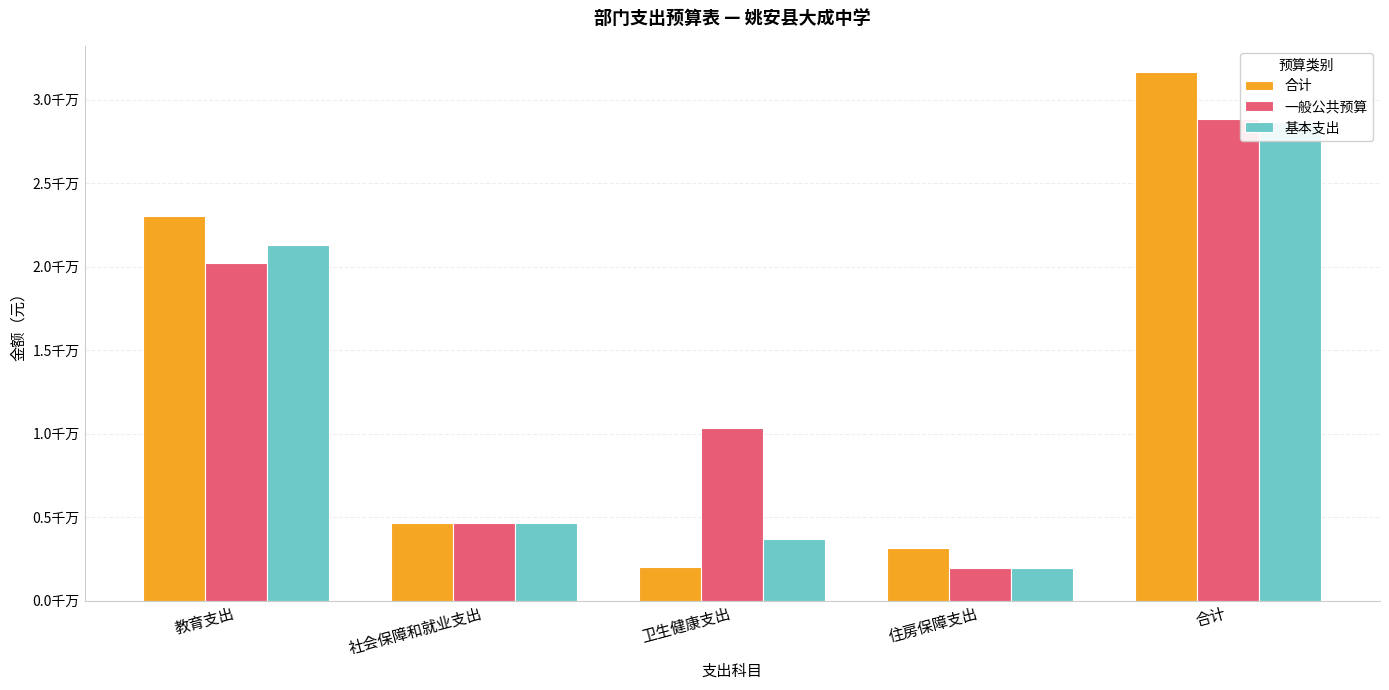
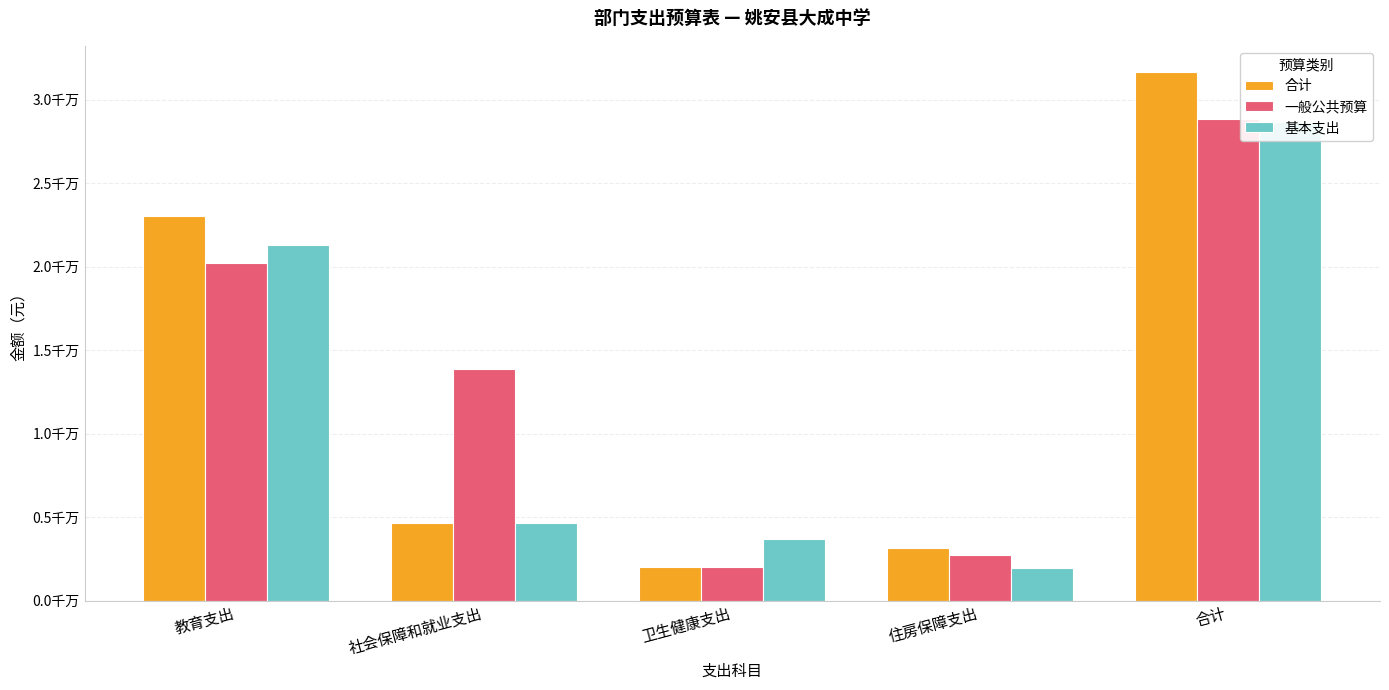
  {
    "合计": {
      "教育支出": "2.30千万",
      "社会保障和就业支出": "0.46千万",
      "卫生健康支出": "0.20千万",
      "住房保障支出": "0.31千万",
      "合计": "3.16千万"
    },
    "一般公共预算": {
      "教育支出": "2.02千万",
-     "社会保障和就业支出": "0.46千万",
-     "卫生健康支出": "1.03千万",
-     "住房保障支出": "0.20千万",
+     "社会保障和就业支出": "1.39千万",
+     "卫生健康支出": "0.20千万",
+     "住房保障支出": "0.27千万",
      "合计": "2.88千万"
    },
    "基本支出": {
      "教育支出": "2.13千万",
      "社会保障和就业支出": "0.46千万",
      "卫生健康支出": "0.37千万",
      "住房保障支出": "0.20千万"
    }
  }
